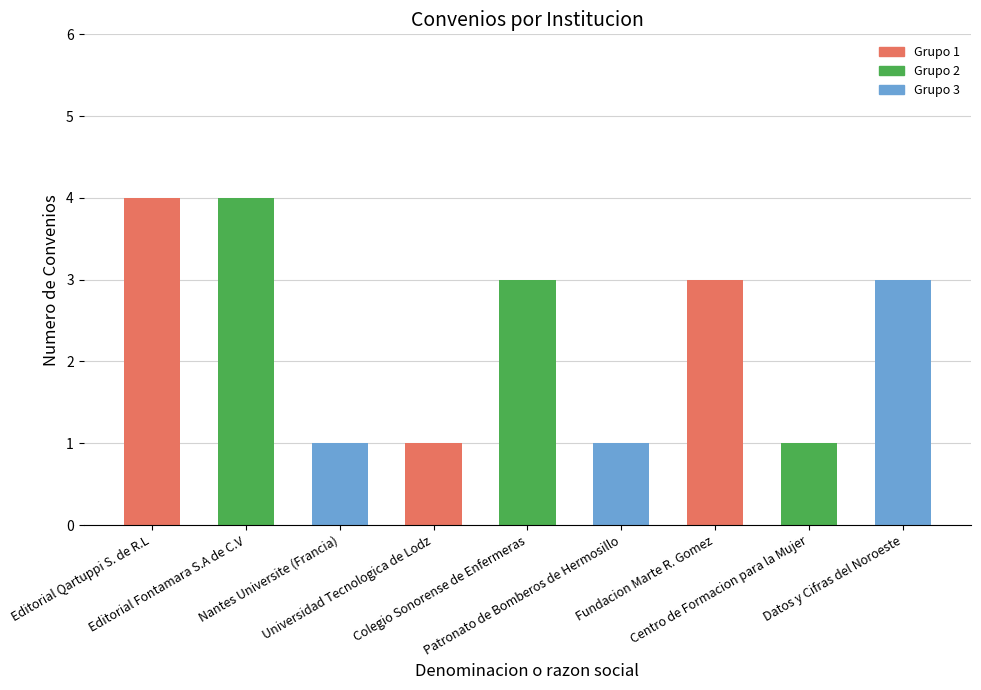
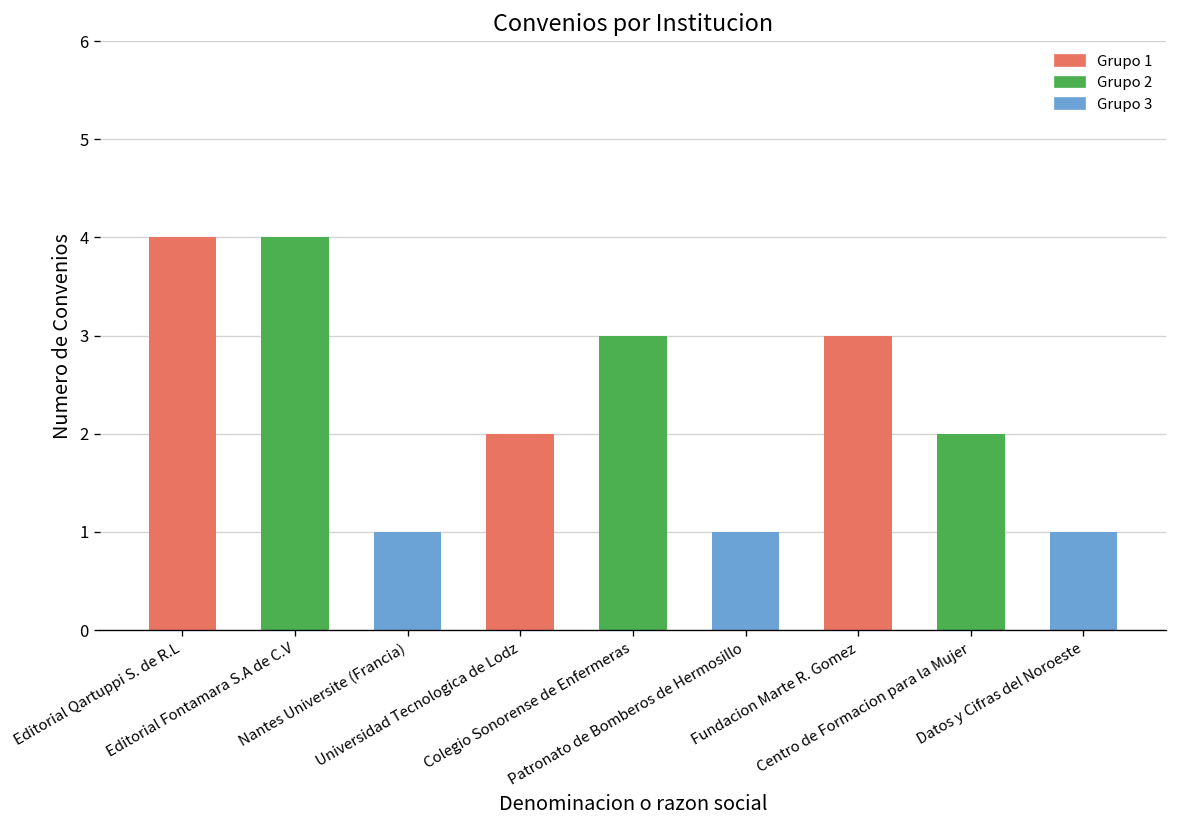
  {
    "Editorial Qartuppi S. de R.L": 4,
    "Editorial Fontamara S.A de C.V": 4,
    "Nantes Universite (Francia)": 1,
-   "Universidad Tecnologica de Lodz": 1,
+   "Universidad Tecnologica de Lodz": 2,
    "Colegio Sonorense de Enfermeras": 3,
    "Patronato de Bomberos de Hermosillo": 1,
    "Fundacion Marte R. Gomez": 3,
-   "Centro de Formacion para la Mujer": 1,
-   "Datos y Cifras del Noroeste": 3
+   "Centro de Formacion para la Mujer": 2,
+   "Datos y Cifras del Noroeste": 1
  }
